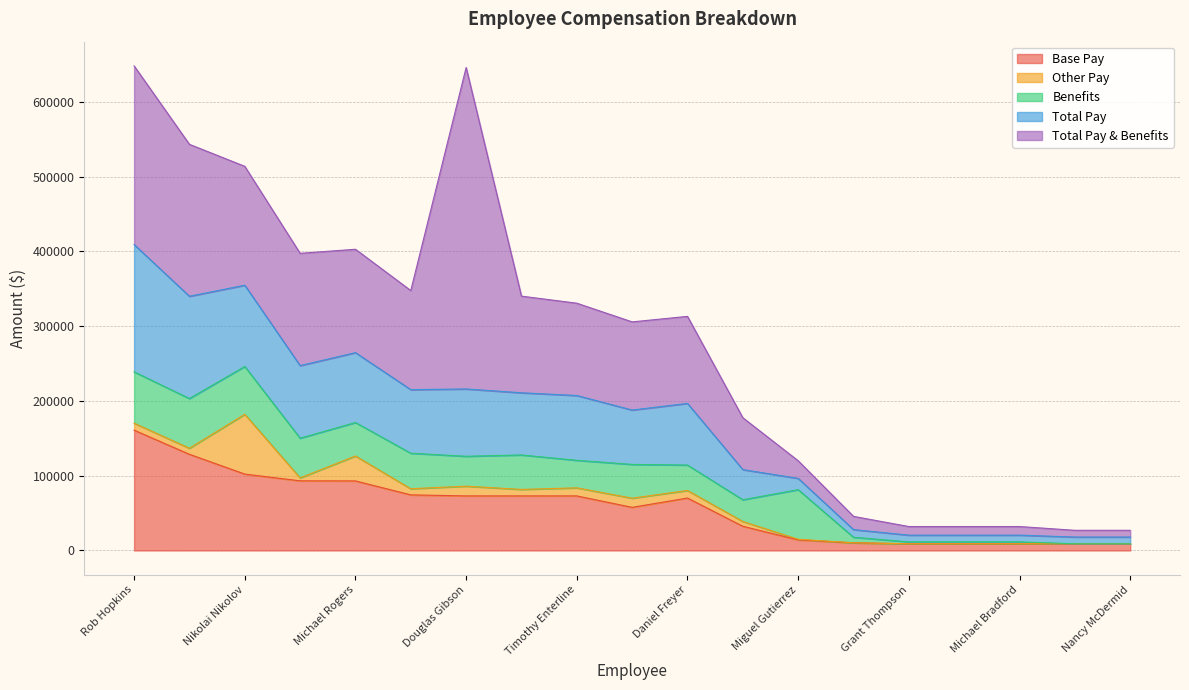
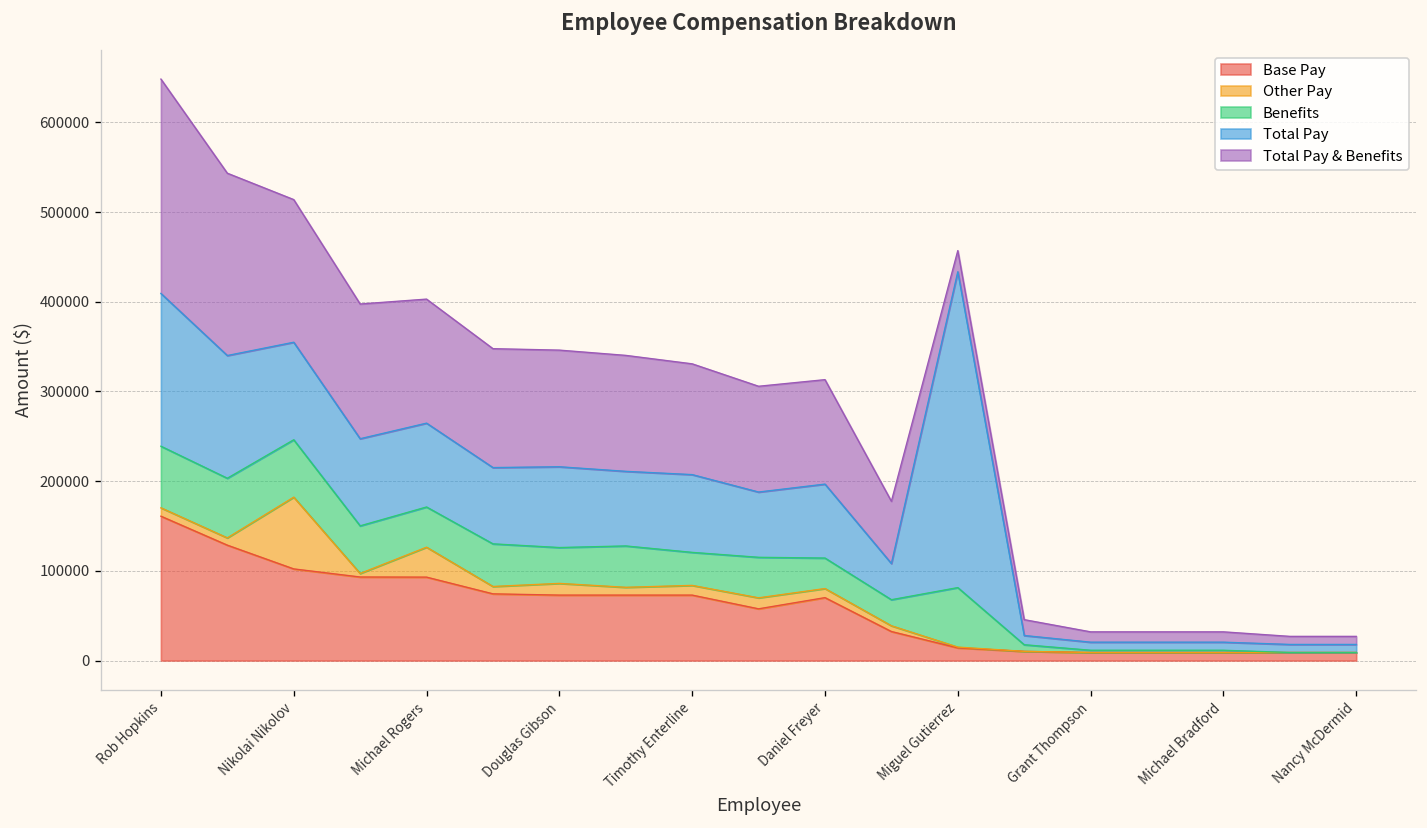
  {
    "Base Pay": {
      "Rob Hopkins": 160000,
      "Nikolai Nikolov": 100000,
      "Michael Rogers": 90000,
      "Douglas Gibson": 70000,
      "Timothy Enterline": 70000,
      "Daniel Freyer": 70000
    },
    "Other Pay": {
      "Rob Hopkins": 10000,
      "Nikolai Nikolov": 80000,
      "Michael Rogers": 30000,
      "Douglas Gibson": 10000,
      "Timothy Enterline": 10000,
      "Daniel Freyer": 10000
    },
    "Benefits": {
      "Rob Hopkins": 70000,
      "Nikolai Nikolov": 60000,
      "Michael Rogers": 40000,
      "Douglas Gibson": 40000,
      "Timothy Enterline": 40000,
      "Daniel Freyer": 30000,
      "Miguel Gutierrez": 70000
    },
    "Total Pay": {
      "Rob Hopkins": 170000,
      "Nikolai Nikolov": 110000,
      "Michael Rogers": 90000,
      "Douglas Gibson": 90000,
      "Timothy Enterline": 90000,
      "Daniel Freyer": 80000,
-     "Miguel Gutierrez": 20000,
+     "Miguel Gutierrez": 350000,
      "Grant Thompson": 10000,
      "Michael Bradford": 10000,
      "Nancy McDermid": 10000
    },
    "Total Pay & Benefits": {
      "Rob Hopkins": 240000,
      "Nikolai Nikolov": 160000,
      "Michael Rogers": 140000,
-     "Douglas Gibson": 430000,
+     "Douglas Gibson": 130000,
      "Timothy Enterline": 120000,
      "Daniel Freyer": 120000,
      "Miguel Gutierrez": 20000,
      "Grant Thompson": 10000,
      "Michael Bradford": 10000,
      "Nancy McDermid": 10000
    }
  }
